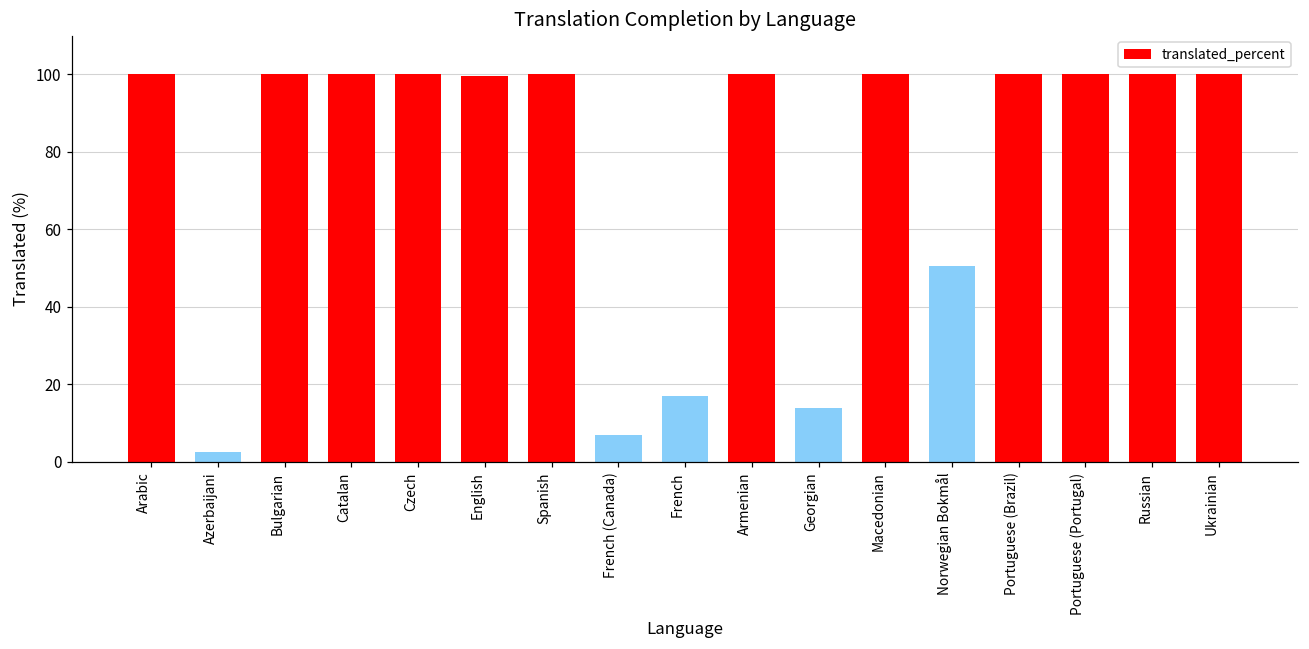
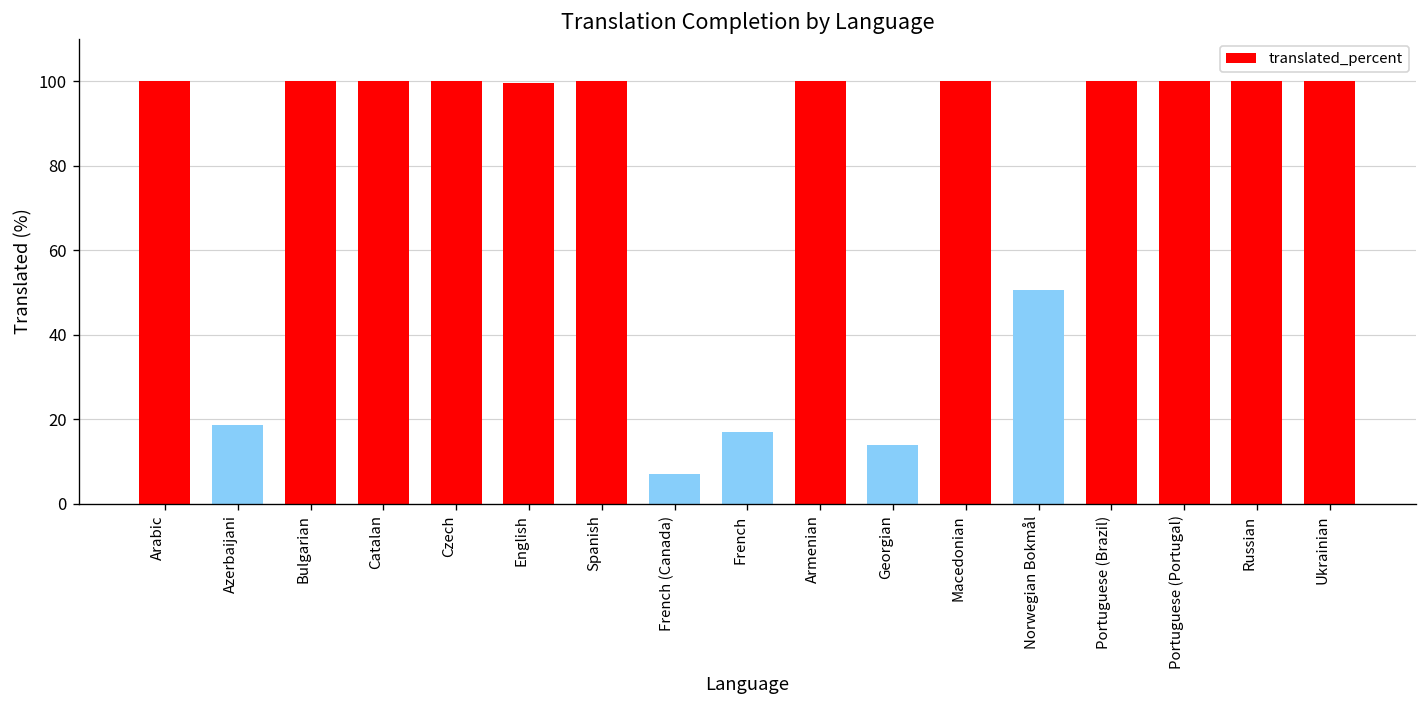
  {
    "Arabic": 100,
-   "Azerbaijani": 3,
+   "Azerbaijani": 19,
    "Bulgarian": 100,
    "Catalan": 100,
    "Czech": 100,
    "English": 100,
    "Spanish": 100,
    "French (Canada)": 7,
    "French": 17,
    "Armenian": 100,
    "Georgian": 14,
    "Macedonian": 100,
    "Norwegian Bokmål": 51,
    "Portuguese (Brazil)": 100,
    "Portuguese (Portugal)": 100,
    "Russian": 100,
    "Ukrainian": 100
  }
